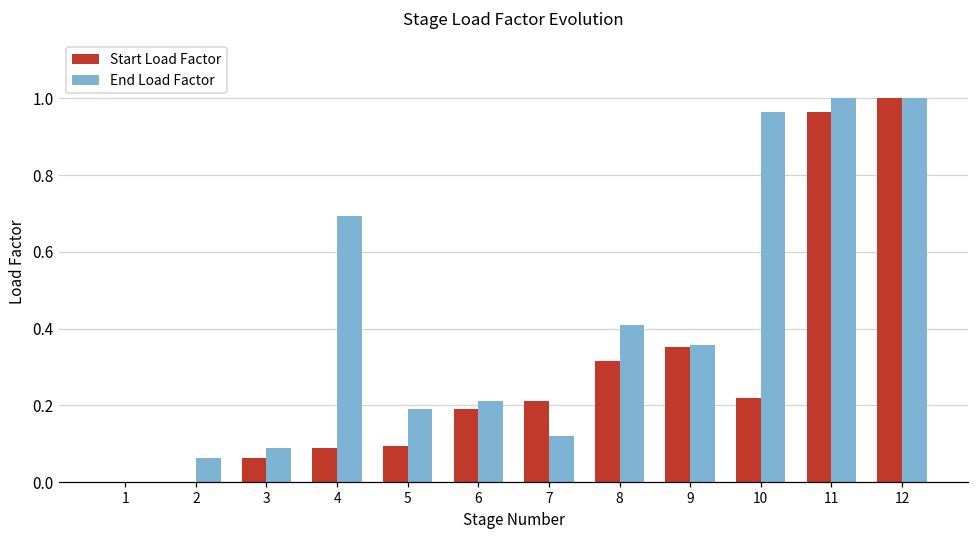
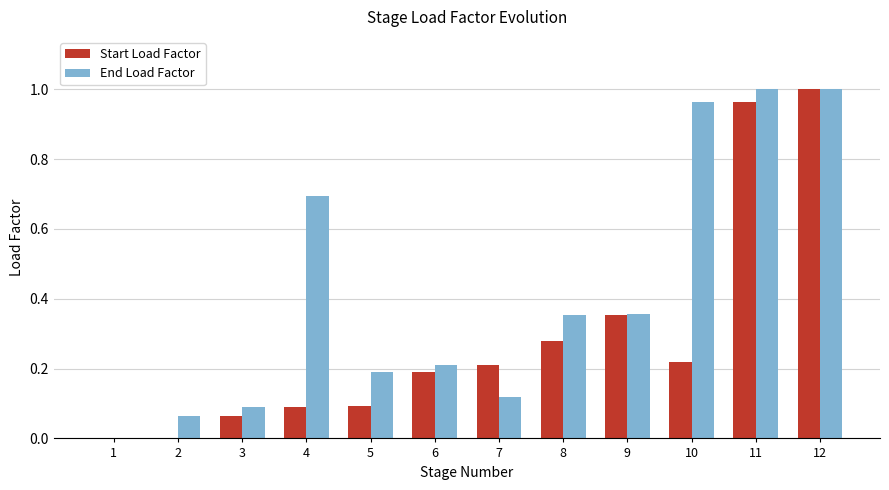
  {
    "Start Load Factor": {
      "1": 0.00,
      "2": 0.00,
      "3": 0.06,
      "4": 0.09,
      "5": 0.09,
      "6": 0.19,
      "7": 0.21,
-     "8": 0.31,
+     "8": 0.28,
      "9": 0.35,
      "10": 0.22,
      "11": 0.96,
      "12": 1.00
    },
    "End Load Factor": {
      "1": 0.00,
      "2": 0.06,
      "3": 0.09,
      "4": 0.69,
      "5": 0.19,
      "6": 0.21,
      "7": 0.12,
-     "8": 0.41,
+     "8": 0.35,
      "9": 0.36,
      "10": 0.96,
      "11": 1.00,
      "12": 1.00
    }
  }
